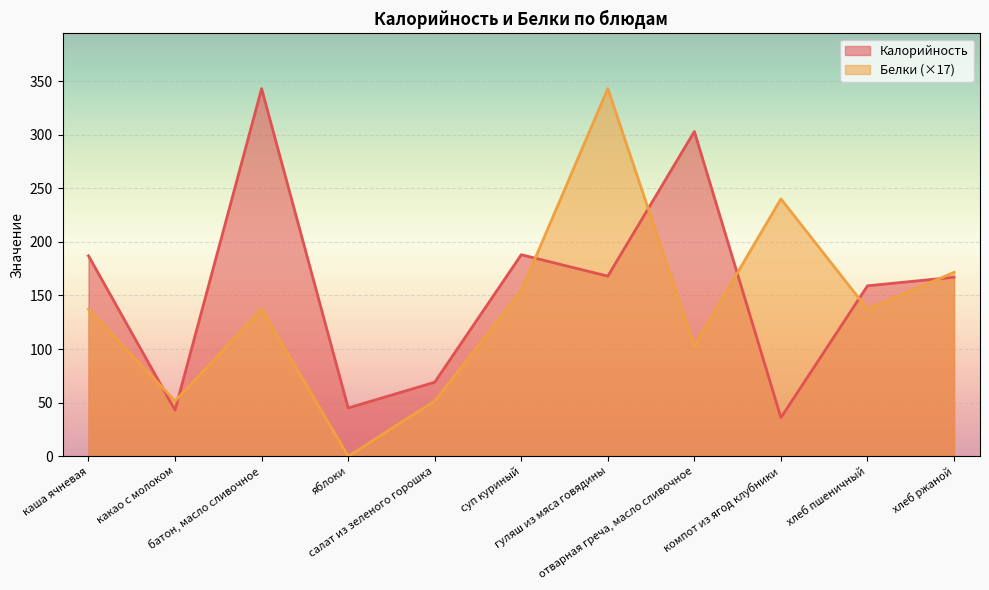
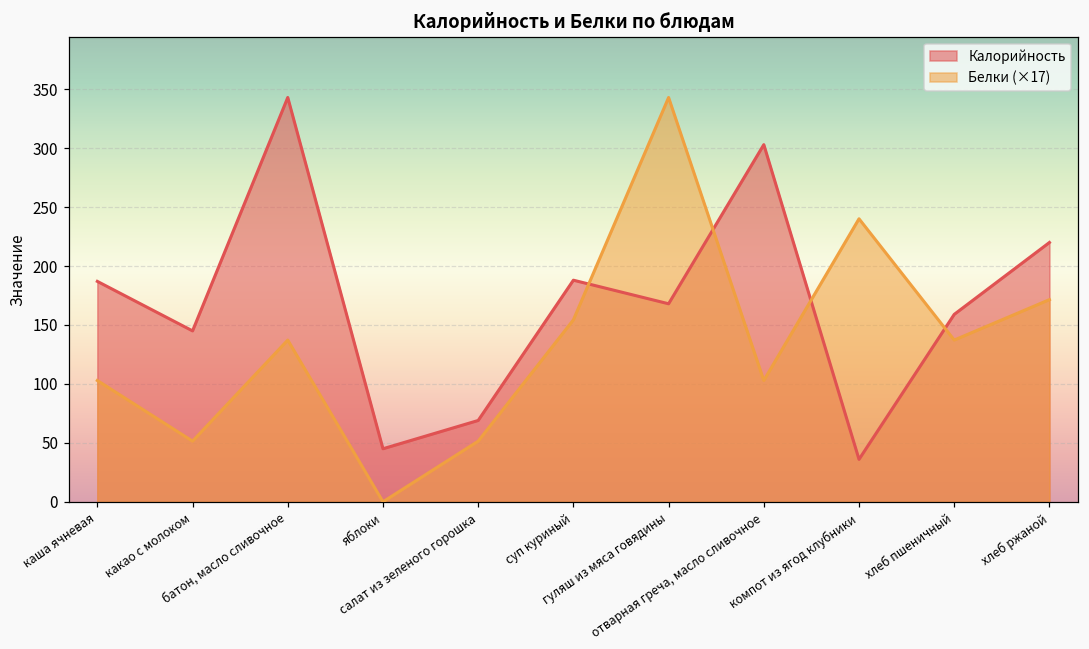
  {
    "Калорийность": {
      "каша ячневая": 187,
-     "какао с молоком": 43,
+     "какао с молоком": 145,
      "батон, масло сливочное": 343,
      "яблоки": 45,
      "салат из зеленого горошка": 69,
      "суп куриный": 188,
      "гуляш из мяса говядины": 168,
      "отварная греча, масло сливочное": 303,
      "компот из ягод клубники": 36,
      "хлеб пшеничный": 159,
-     "хлеб ржаной": 167
+     "хлеб ржаной": 220
    },
    "Белки (×17)": {
-     "каша ячневая": 137,
+     "каша ячневая": 103,
      "какао с молоком": 51,
      "батон, масло сливочное": 137,
      "яблоки": 0,
      "салат из зеленого горошка": 51,
      "суп куриный": 154,
      "гуляш из мяса говядины": 343,
      "отварная греча, масло сливочное": 103,
      "компот из ягод клубники": 240,
      "хлеб пшеничный": 137,
      "хлеб ржаной": 172
    }
  }
